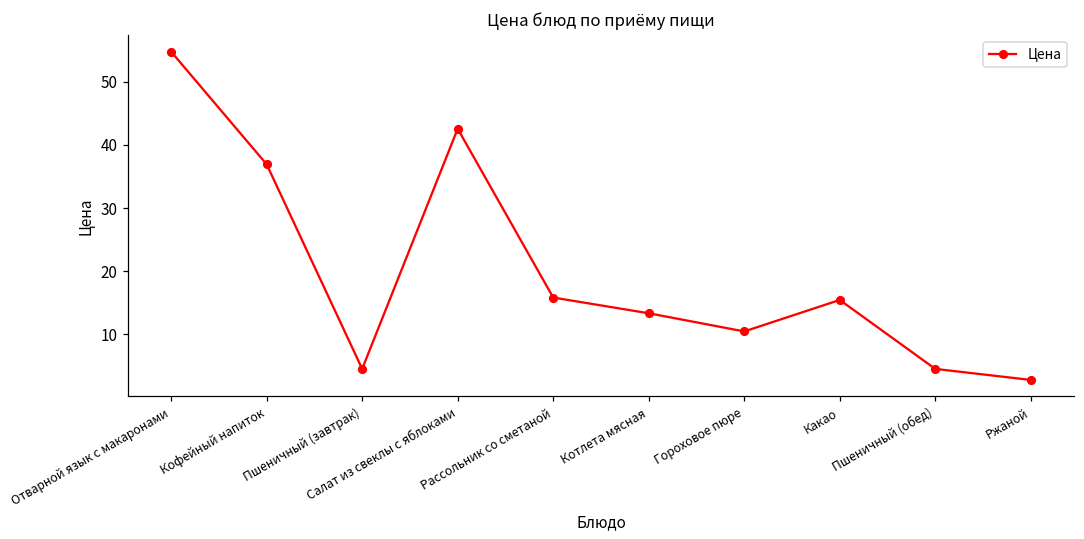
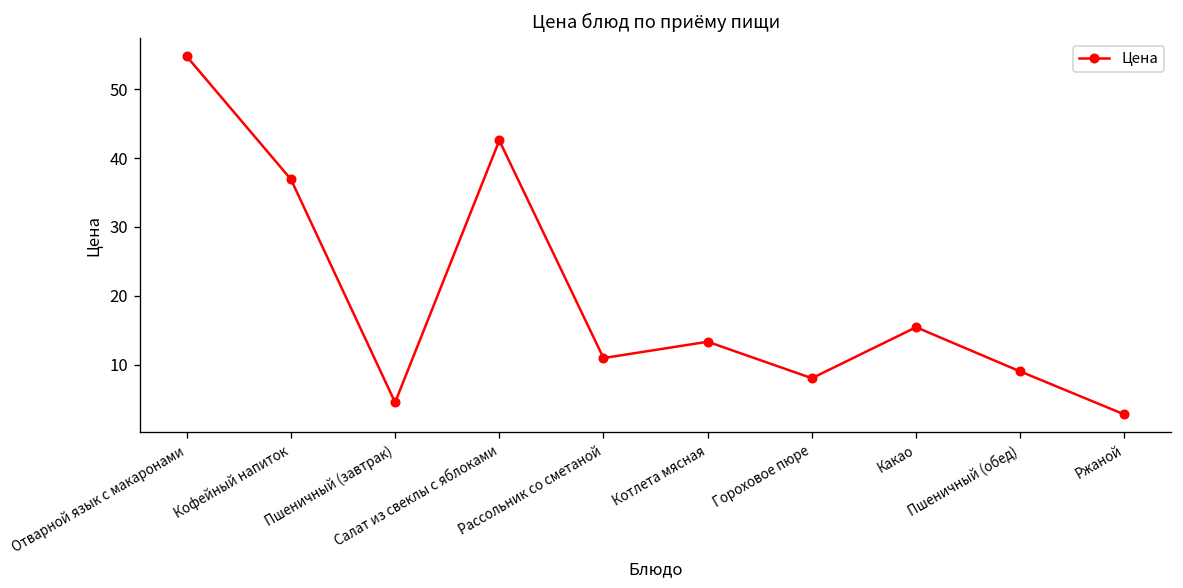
  {
    "Отварной язык с макаронами": 55,
    "Кофейный напиток": 37,
    "Пшеничный (завтрак)": 5,
    "Салат из свеклы с яблоками": 43,
-   "Рассольник со сметаной": 16,
+   "Рассольник со сметаной": 11,
    "Котлета мясная": 13,
-   "Гороховое пюре": 10,
+   "Гороховое пюре": 8,
    "Какао": 15,
-   "Пшеничный (обед)": 5,
+   "Пшеничный (обед)": 9,
    "Ржаной": 3
  }
